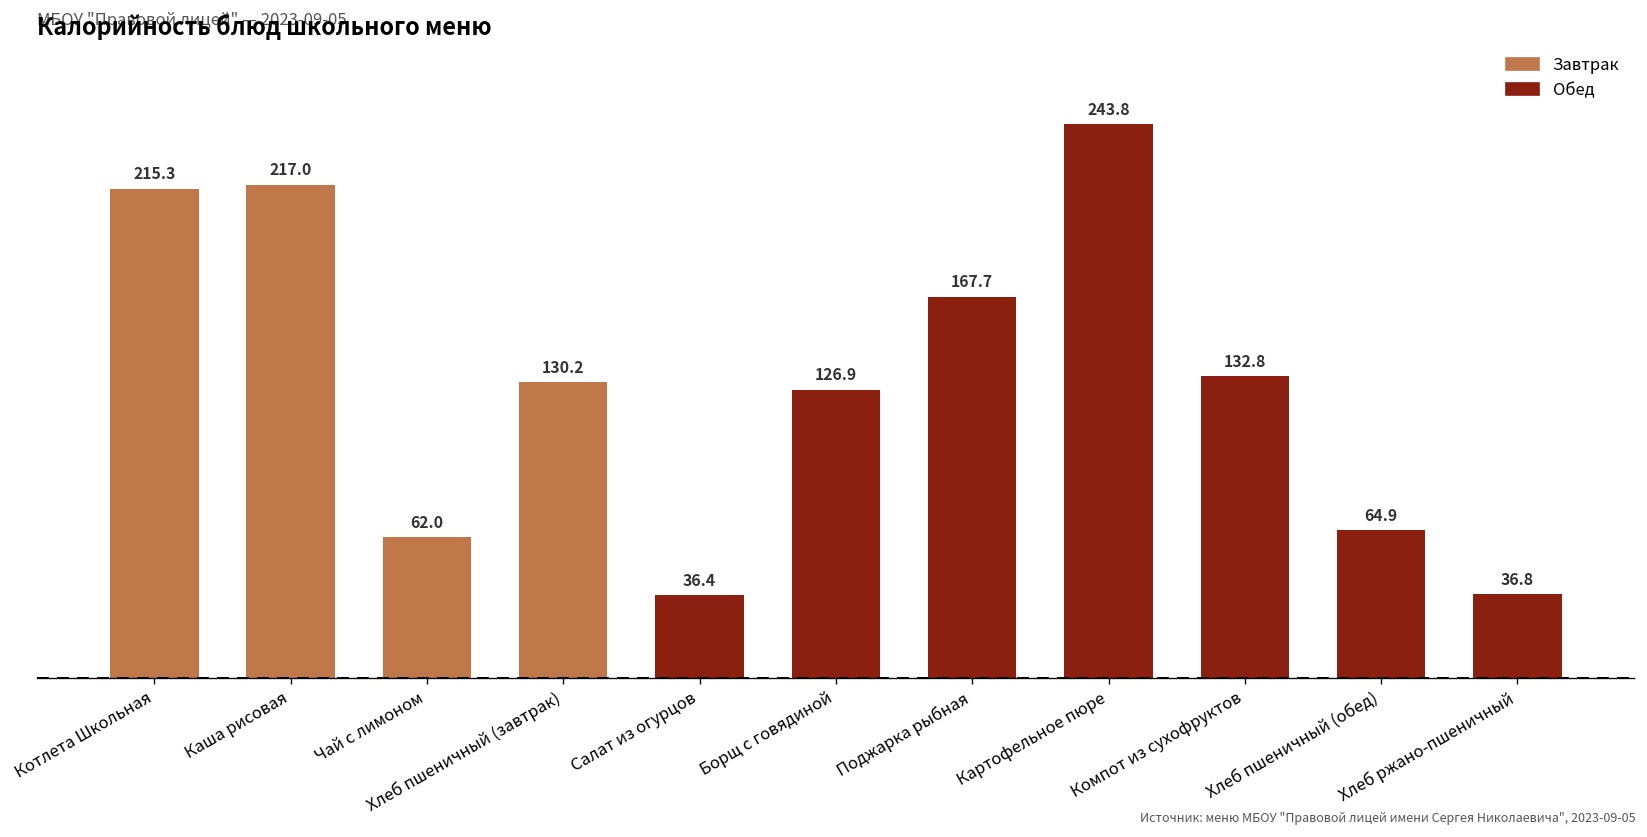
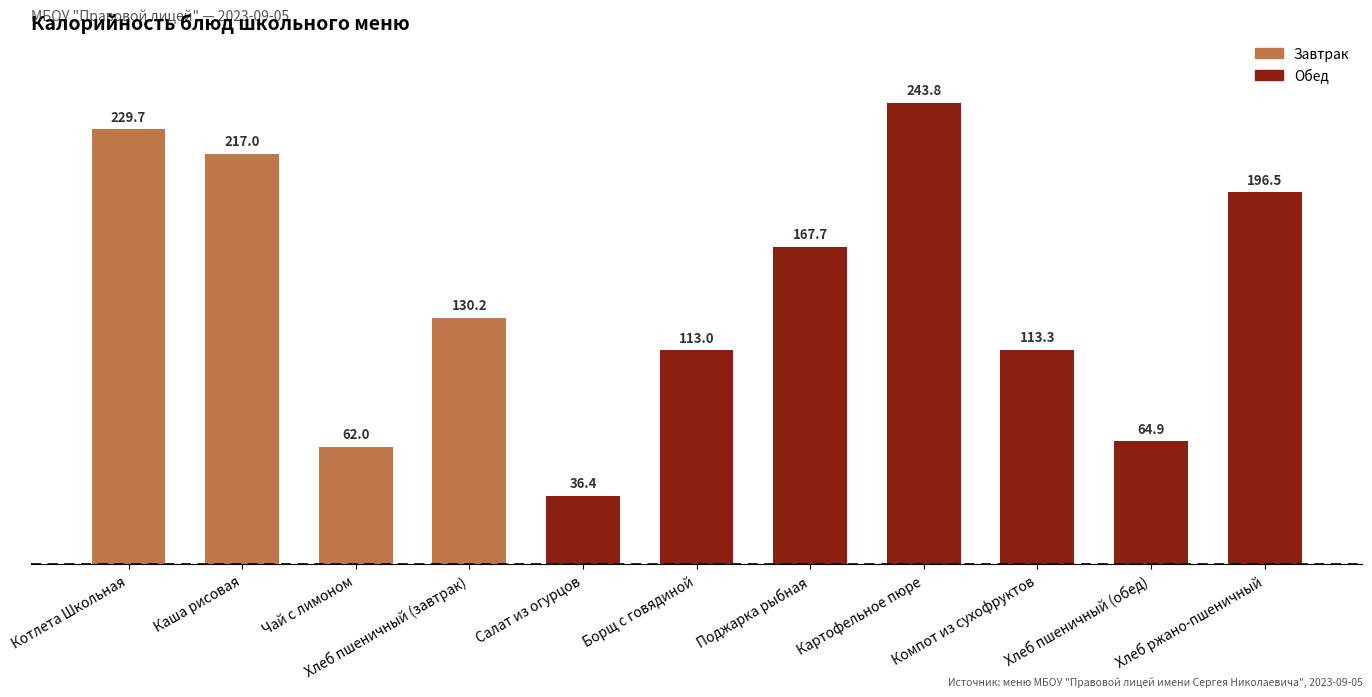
  {
-   "Котлета Школьная": 215.3,
+   "Котлета Школьная": 229.7,
    "Каша рисовая": 217.0,
    "Чай с лимоном": 62.0,
    "Хлеб пшеничный (завтрак)": 130.2,
    "Салат из огурцов": 36.4,
-   "Борщ с говядиной": 126.9,
+   "Борщ с говядиной": 113.0,
    "Поджарка рыбная": 167.7,
    "Картофельное пюре": 243.8,
-   "Компот из сухофруктов": 132.8,
+   "Компот из сухофруктов": 113.3,
    "Хлеб пшеничный (обед)": 64.9,
-   "Хлеб ржано-пшеничный": 36.8
+   "Хлеб ржано-пшеничный": 196.5
  }
